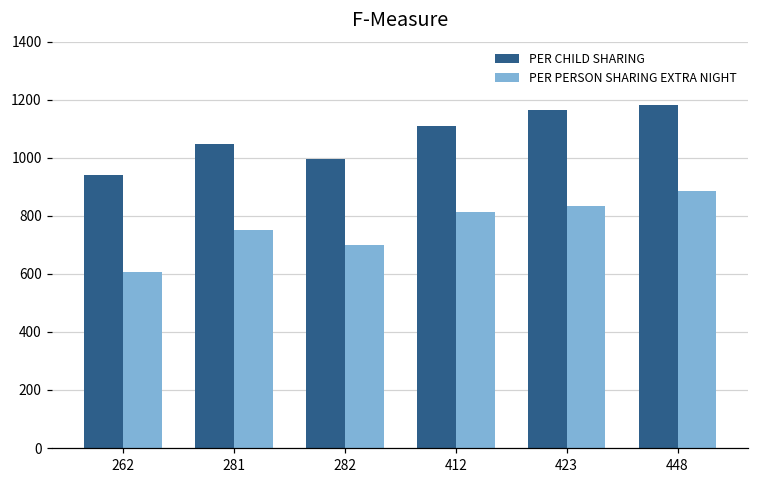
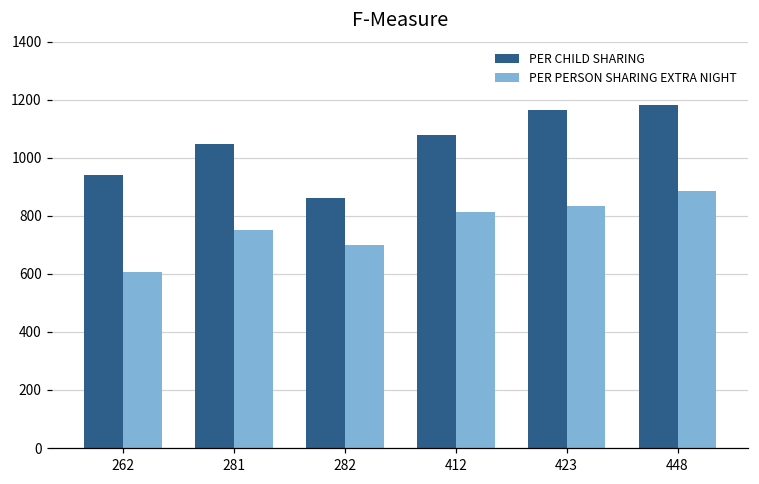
  {
    "PER CHILD SHARING": {
      "262": 940,
      "281": 1050,
-     "282": 1000,
-     "412": 1110,
+     "282": 860,
+     "412": 1080,
      "423": 1160,
      "448": 1180
    },
    "PER PERSON SHARING EXTRA NIGHT": {
      "262": 610,
      "281": 750,
      "282": 700,
      "412": 810,
      "423": 840,
      "448": 890
    }
  }
